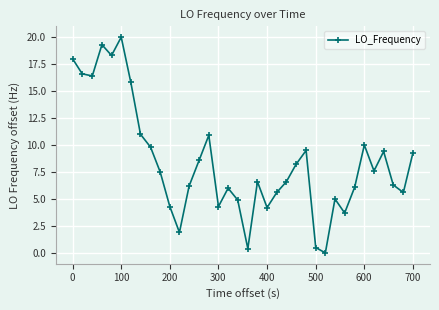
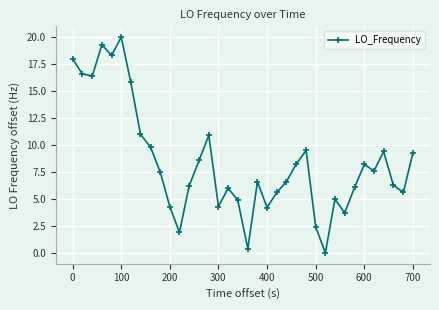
  {
    "0": 18.0,
    "100": 20.0,
    "200": 4.3,
    "300": 4.3,
    "400": 4.2,
-   "500": 0.5,
-   "600": 10.0
+   "500": 2.4,
+   "600": 8.2
  }
